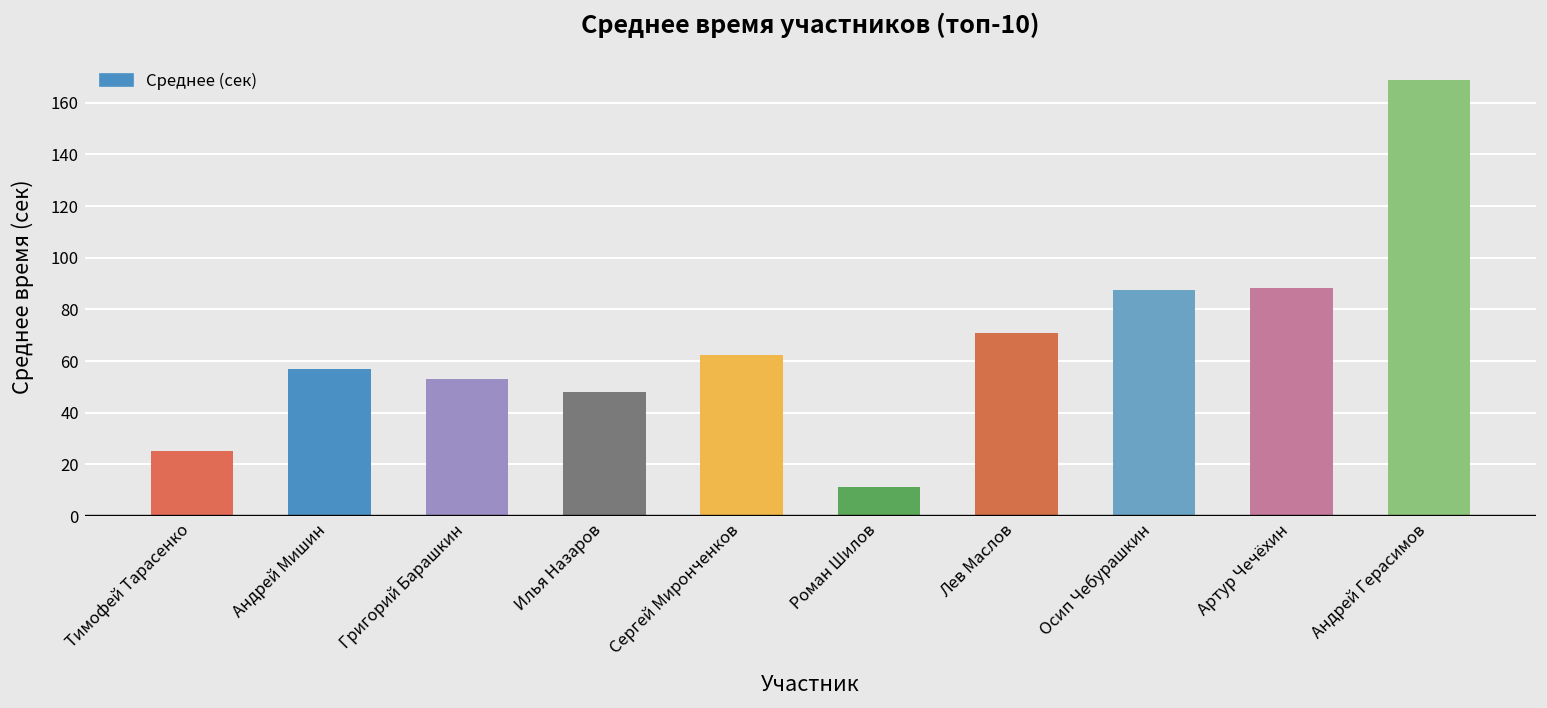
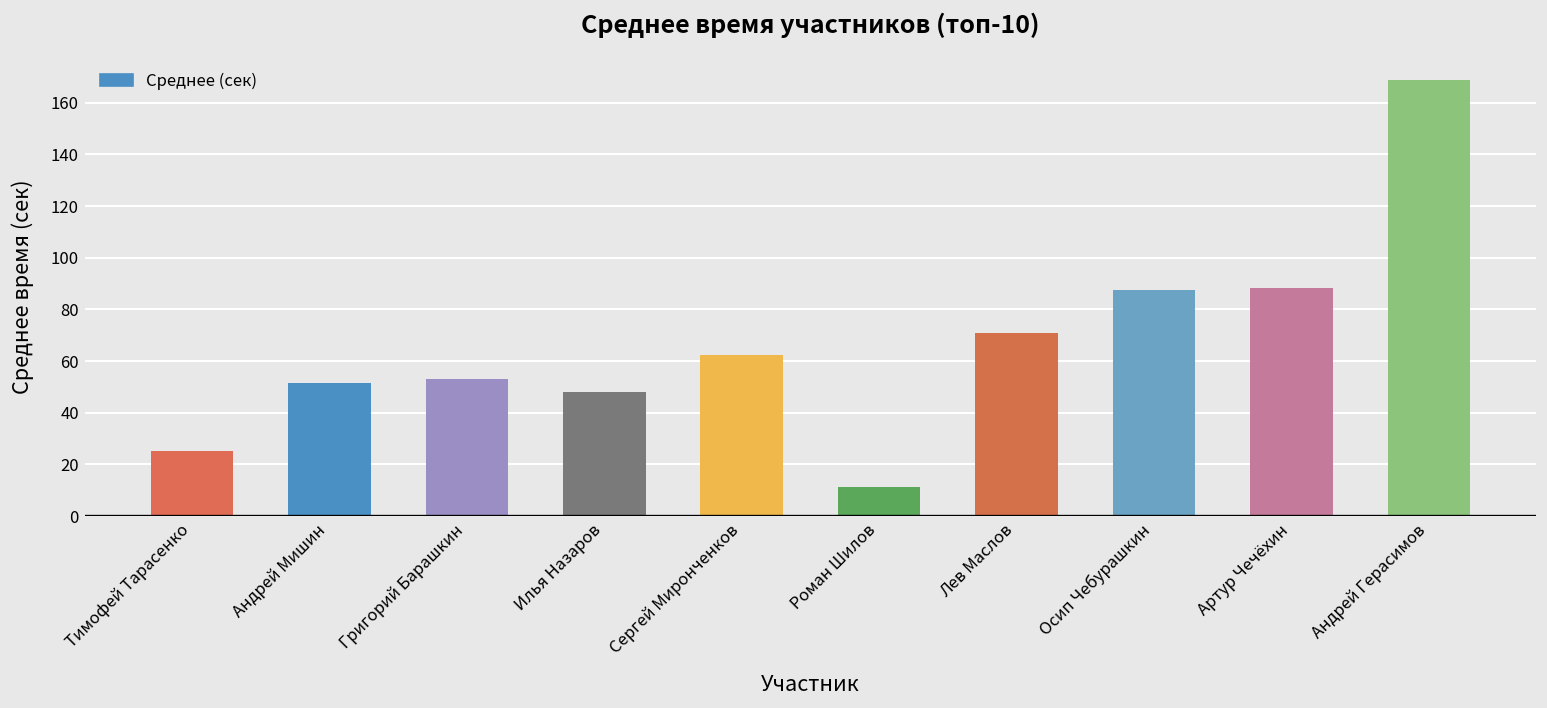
  {
    "Тимофей Тарасенко": 25,
-   "Андрей Мишин": 57,
+   "Андрей Мишин": 51,
    "Григорий Барашкин": 53,
    "Илья Назаров": 48,
    "Сергей Миронченков": 62,
    "Роман Шилов": 11,
    "Лев Маслов": 71,
    "Осип Чебурашкин": 88,
    "Артур Чечёхин": 88,
    "Андрей Герасимов": 169
  }
